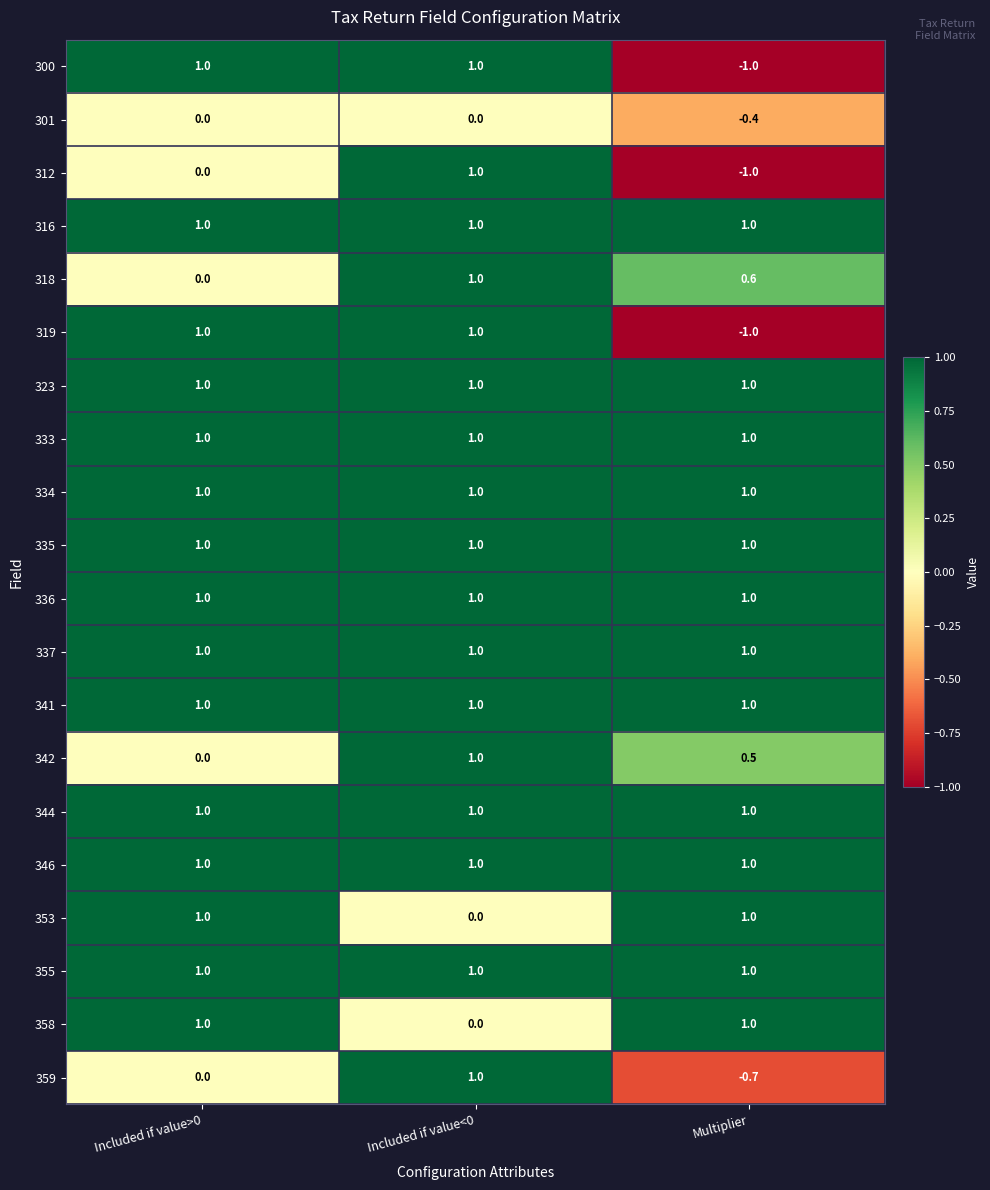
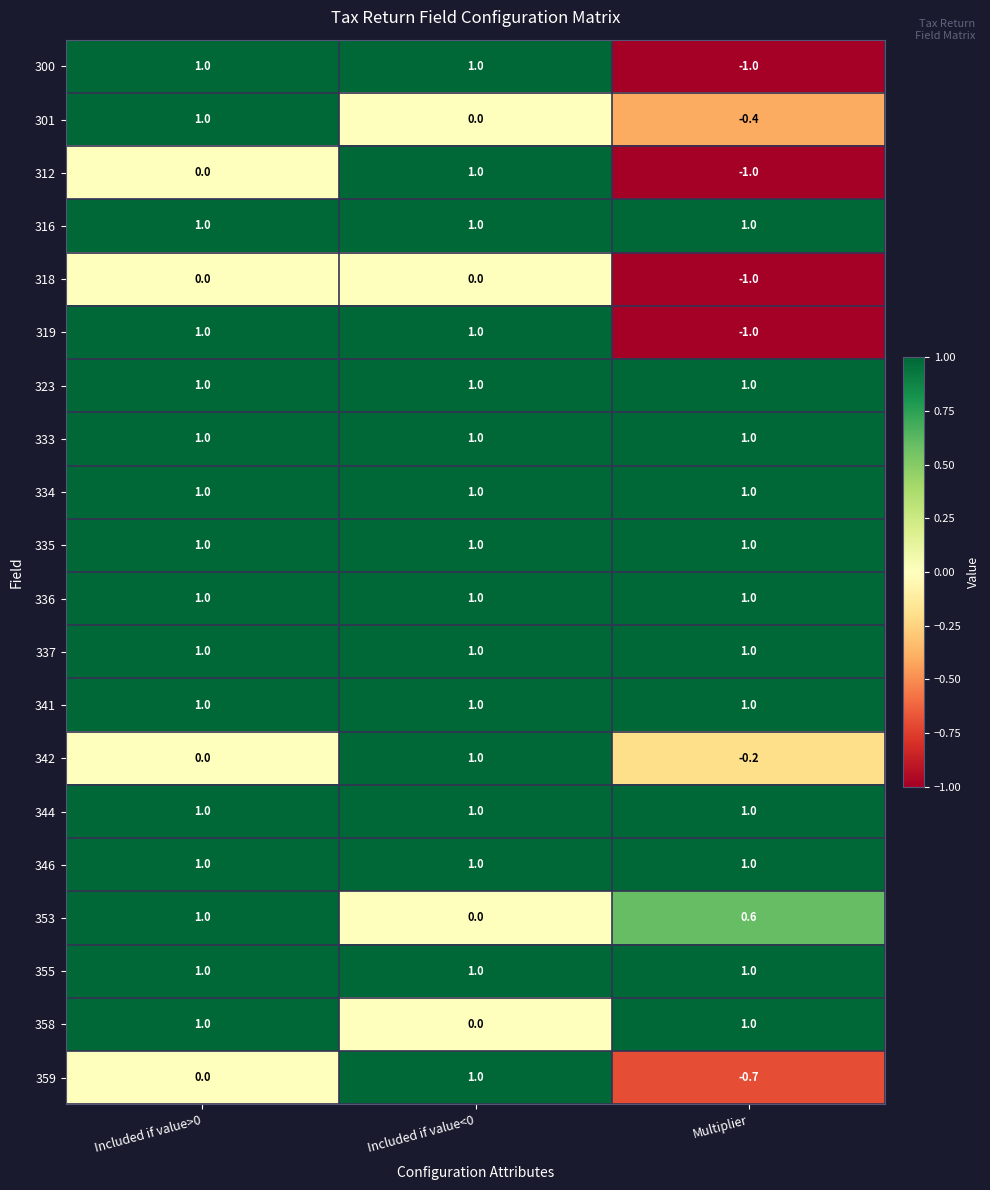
  {
    "300": {
      "Included if value>0": 1.0,
      "Included if value<0": 1.0,
      "Multiplier": -1.0
    },
    "301": {
-     "Included if value>0": 0.0,
+     "Included if value>0": 1.0,
      "Included if value<0": 0.0,
      "Multiplier": -0.4
    },
    "312": {
      "Included if value>0": 0.0,
      "Included if value<0": 1.0,
      "Multiplier": -1.0
    },
    "316": {
      "Included if value>0": 1.0,
      "Included if value<0": 1.0,
      "Multiplier": 1.0
    },
    "318": {
      "Included if value>0": 0.0,
-     "Included if value<0": 1.0,
-     "Multiplier": 0.6
+     "Included if value<0": 0.0,
+     "Multiplier": -1.0
    },
    "319": {
      "Included if value>0": 1.0,
      "Included if value<0": 1.0,
      "Multiplier": -1.0
    },
    "323": {
      "Included if value>0": 1.0,
      "Included if value<0": 1.0,
      "Multiplier": 1.0
    },
    "333": {
      "Included if value>0": 1.0,
      "Included if value<0": 1.0,
      "Multiplier": 1.0
    },
    "334": {
      "Included if value>0": 1.0,
      "Included if value<0": 1.0,
      "Multiplier": 1.0
    },
    "335": {
      "Included if value>0": 1.0,
      "Included if value<0": 1.0,
      "Multiplier": 1.0
    },
    "336": {
      "Included if value>0": 1.0,
      "Included if value<0": 1.0,
      "Multiplier": 1.0
    },
    "337": {
      "Included if value>0": 1.0,
      "Included if value<0": 1.0,
      "Multiplier": 1.0
    },
    "341": {
      "Included if value>0": 1.0,
      "Included if value<0": 1.0,
      "Multiplier": 1.0
    },
    "342": {
      "Included if value>0": 0.0,
      "Included if value<0": 1.0,
-     "Multiplier": 0.5
+     "Multiplier": -0.2
    },
    "344": {
      "Included if value>0": 1.0,
      "Included if value<0": 1.0,
      "Multiplier": 1.0
    },
    "346": {
      "Included if value>0": 1.0,
      "Included if value<0": 1.0,
      "Multiplier": 1.0
    },
    "353": {
      "Included if value>0": 1.0,
      "Included if value<0": 0.0,
-     "Multiplier": 1.0
+     "Multiplier": 0.6
    },
    "355": {
      "Included if value>0": 1.0,
      "Included if value<0": 1.0,
      "Multiplier": 1.0
    },
    "358": {
      "Included if value>0": 1.0,
      "Included if value<0": 0.0,
      "Multiplier": 1.0
    },
    "359": {
      "Included if value>0": 0.0,
      "Included if value<0": 1.0,
      "Multiplier": -0.7
    }
  }
